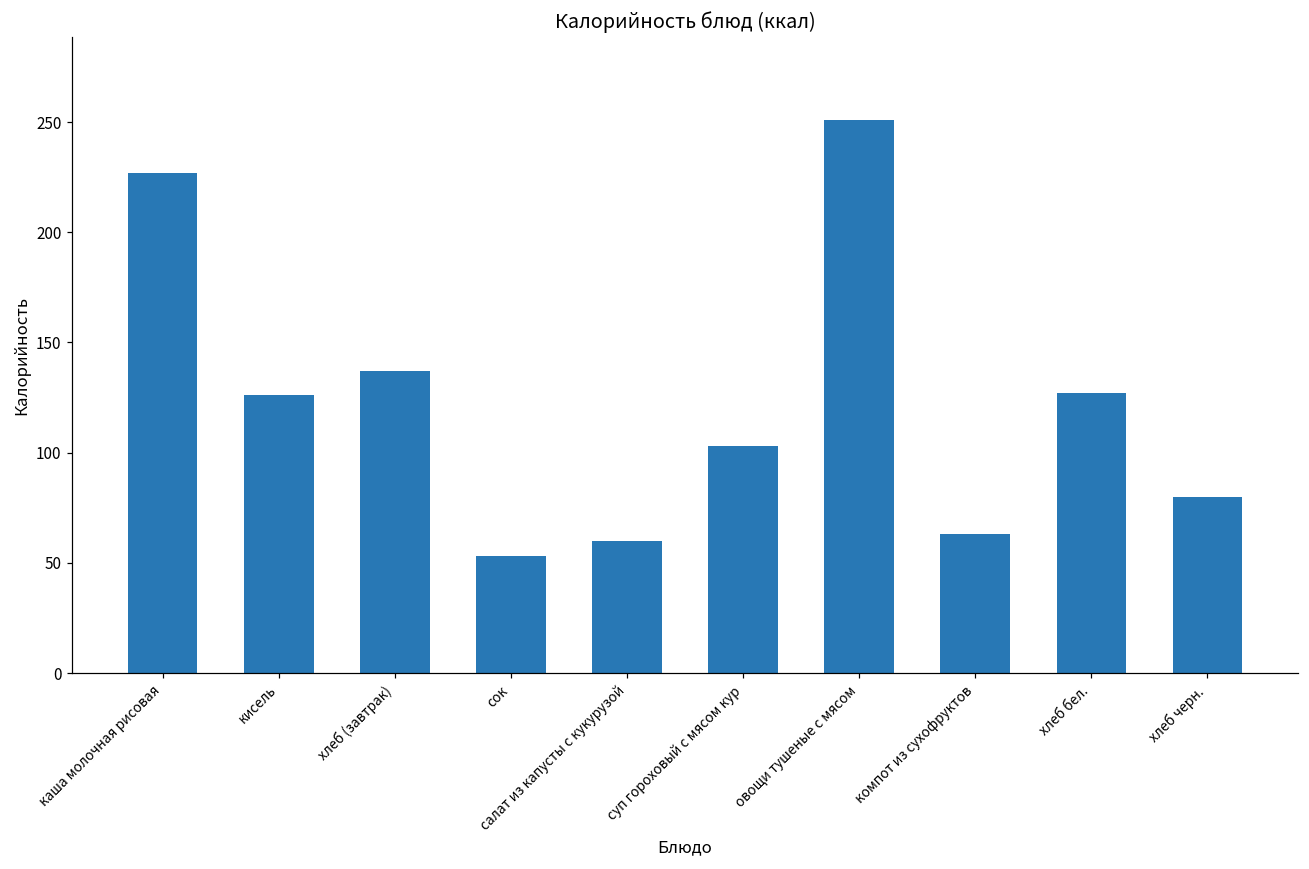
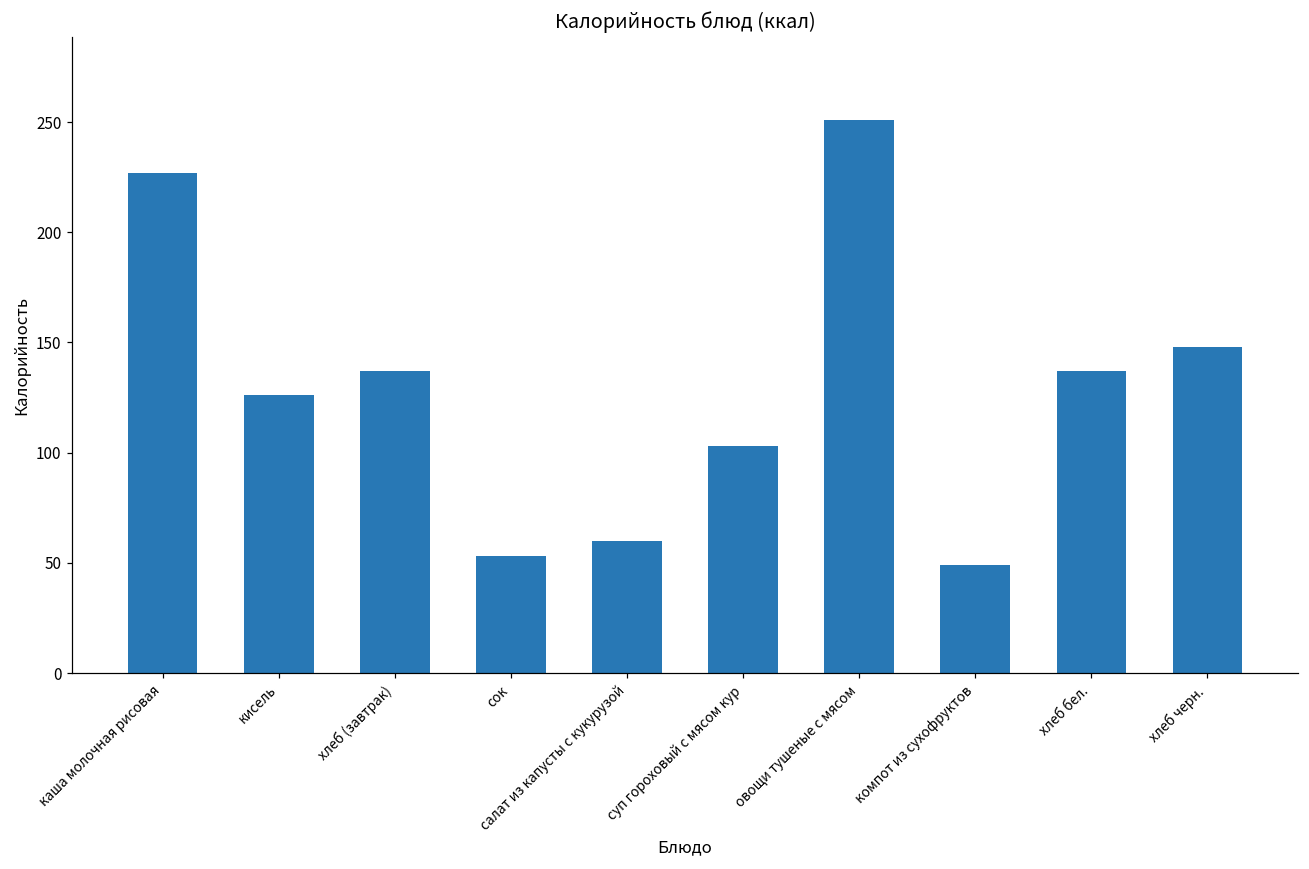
  {
    "каша молочная рисовая": 227,
    "кисель": 126,
    "хлеб (завтрак)": 137,
    "сок": 53,
    "салат из капусты с кукурузой": 60,
    "суп гороховый с мясом кур": 103,
    "овощи тушеные с мясом": 251,
-   "компот из сухофруктов": 63,
-   "хлеб бел.": 127,
-   "хлеб черн.": 80
+   "компот из сухофруктов": 49,
+   "хлеб бел.": 137,
+   "хлеб черн.": 148
  }
